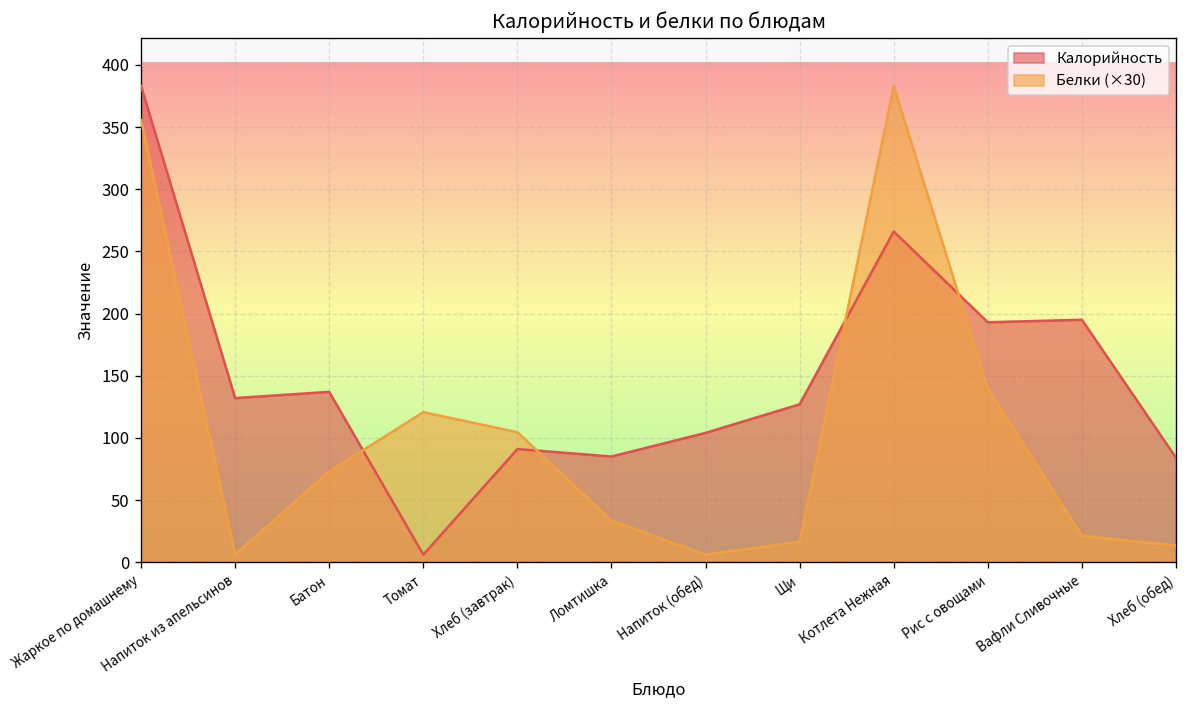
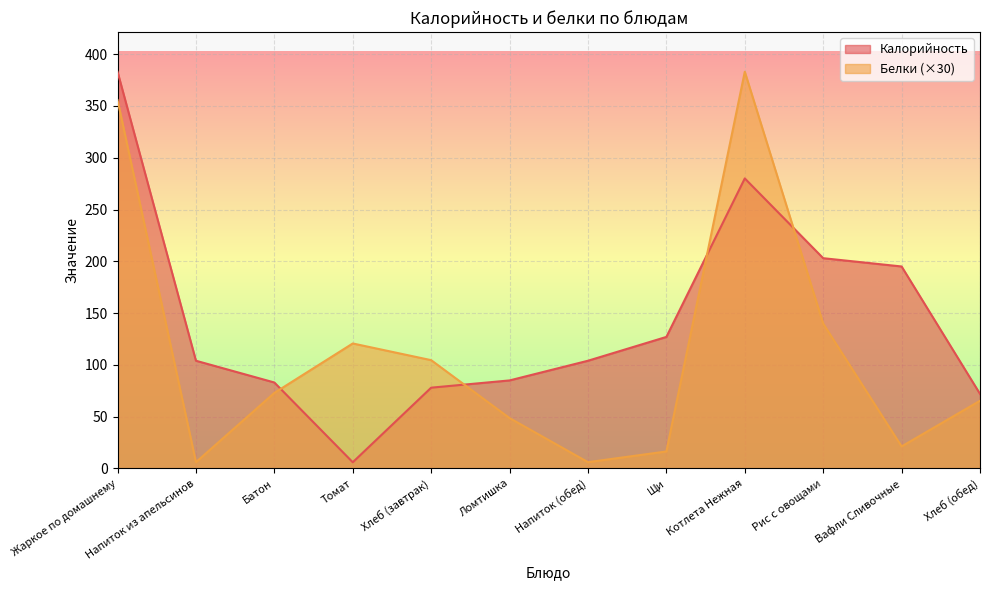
  {
    "Калорийность": {
      "Жаркое по домашнему": 383,
-     "Напиток из апельсинов": 132,
-     "Батон": 137,
+     "Напиток из апельсинов": 104,
+     "Батон": 83,
      "Томат": 6,
-     "Хлеб (завтрак)": 91,
+     "Хлеб (завтрак)": 78,
      "Ломтишка": 85,
      "Напиток (обед)": 104,
      "Щи": 127,
-     "Котлета Нежная": 266,
-     "Рис с овощами": 193,
+     "Котлета Нежная": 280,
+     "Рис с овощами": 203,
      "Вафли Сливочные": 195,
-     "Хлеб (обед)": 84
+     "Хлеб (обед)": 72
    },
    "Белки (×30)": {
      "Жаркое по домашнему": 356,
      "Напиток из апельсинов": 6,
      "Батон": 73,
      "Томат": 121,
      "Хлеб (завтрак)": 105,
-     "Ломтишка": 33,
+     "Ломтишка": 49,
      "Напиток (обед)": 6,
      "Щи": 16,
      "Котлета Нежная": 383,
      "Рис с овощами": 140,
      "Вафли Сливочные": 21,
-     "Хлеб (обед)": 13
+     "Хлеб (обед)": 65
    }
  }
